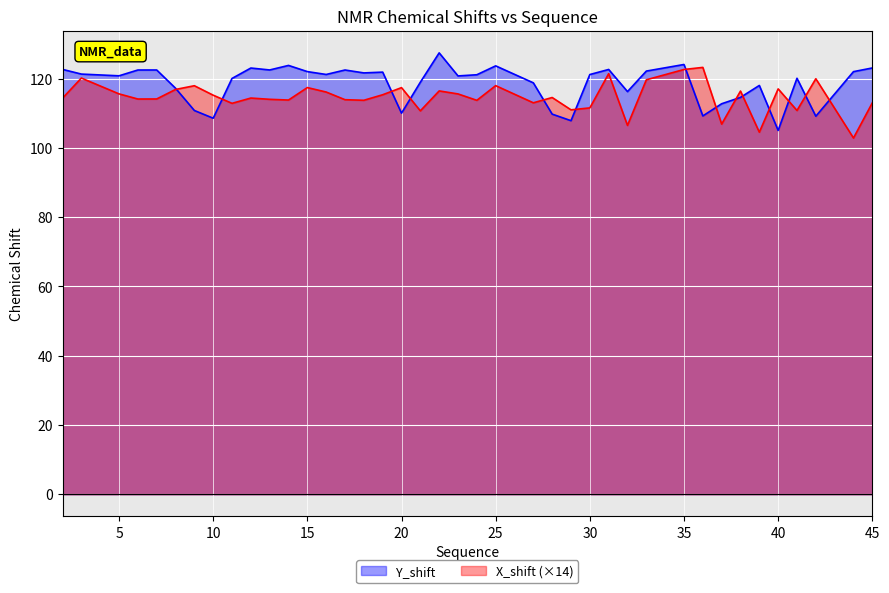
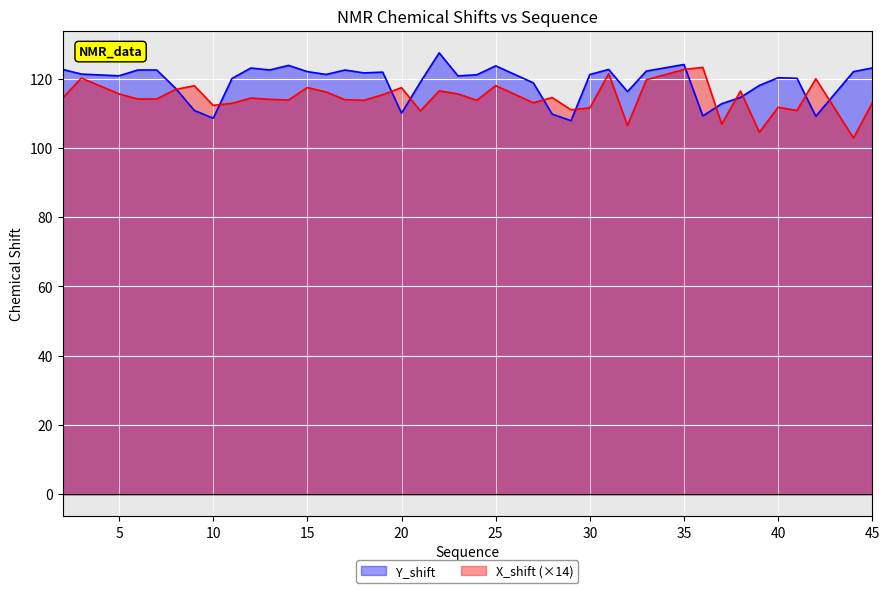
  {
    "Y_shift": {
      "5": 121,
      "10": 109,
      "15": 122,
      "20": 110,
      "25": 124,
      "30": 121,
      "35": 124,
-     "40": 105,
+     "40": 120,
      "45": 123
    },
    "X_shift (×14)": {
      "5": 116,
-     "10": 115,
+     "10": 112,
      "15": 117,
      "20": 117,
      "25": 118,
      "30": 112,
      "35": 123,
-     "40": 117,
+     "40": 112,
      "45": 113
    }
  }
